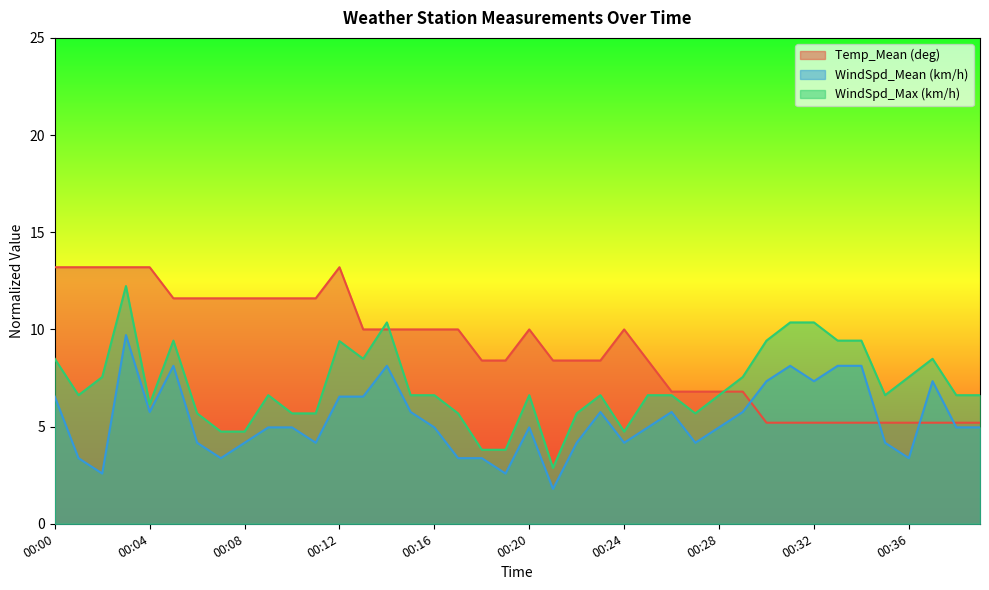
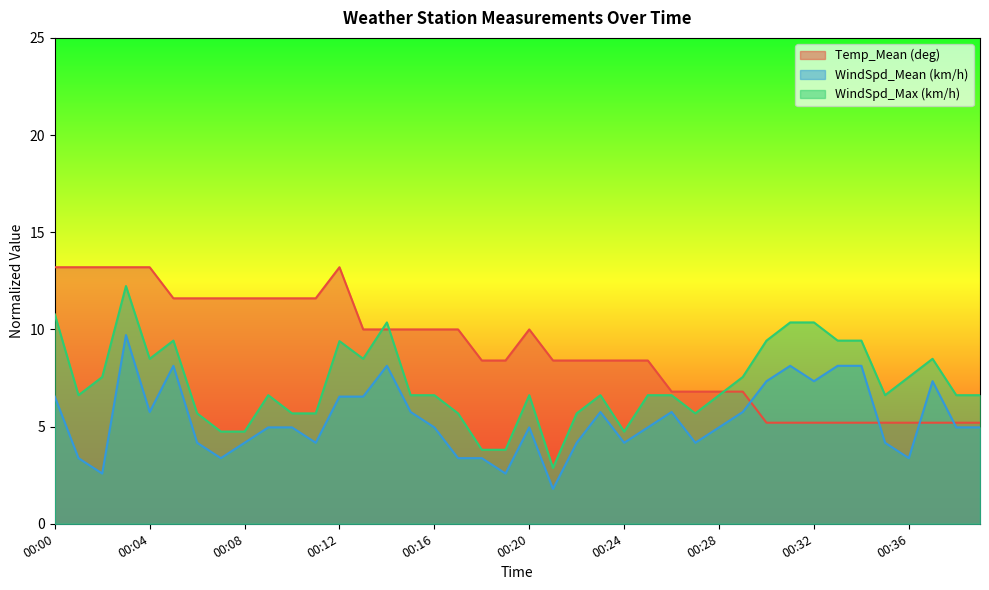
  {
    "Temp_Mean (deg)": {
      "00:00": 13.2,
      "00:04": 13.2,
      "00:08": 11.6,
      "00:12": 13.2,
      "00:16": 10.0,
      "00:20": 10.0,
-     "00:24": 10.0,
+     "00:24": 8.4,
      "00:28": 6.8,
      "00:32": 5.2,
      "00:36": 5.2
    },
    "WindSpd_Mean (km/h)": {
      "00:00": 6.5,
      "00:04": 5.8,
      "00:08": 4.2,
      "00:12": 6.5,
      "00:16": 5.0,
      "00:20": 5.0,
      "00:24": 4.2,
      "00:28": 5.0,
      "00:32": 7.3,
      "00:36": 3.4
    },
    "WindSpd_Max (km/h)": {
-     "00:00": 8.5,
-     "00:04": 6.1,
+     "00:00": 10.8,
+     "00:04": 8.5,
      "00:08": 4.7,
      "00:12": 9.4,
      "00:16": 6.6,
      "00:20": 6.6,
      "00:24": 4.7,
      "00:28": 6.6,
      "00:32": 10.4,
      "00:36": 7.6
    }
  }
